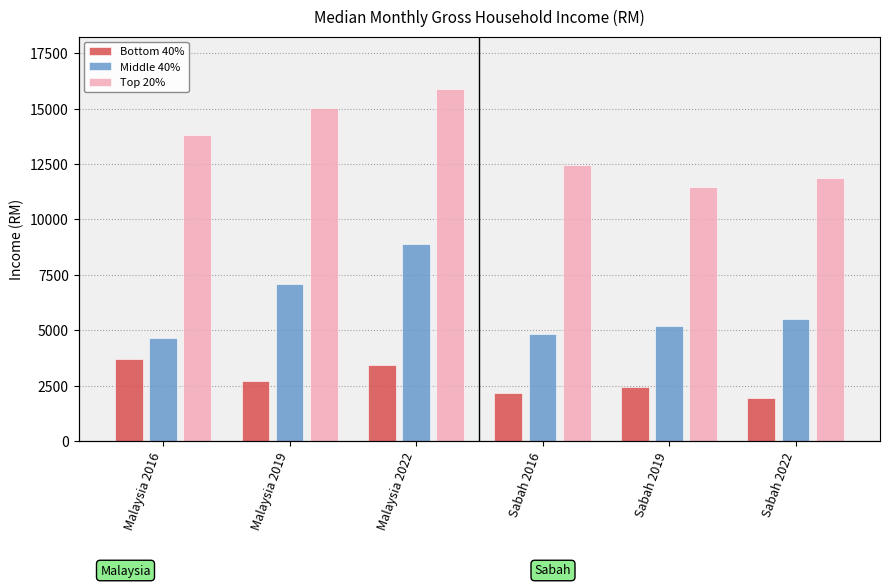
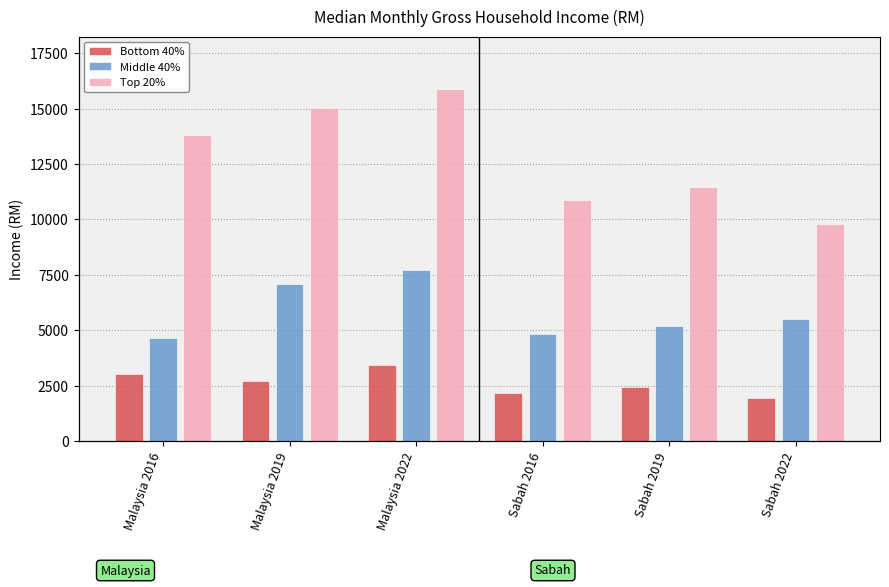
  {
    "Bottom 40%": {
-     "Malaysia 2016": 3700,
+     "Malaysia 2016": 3000,
      "Malaysia 2019": 2700,
      "Malaysia 2022": 3400,
      "Sabah 2016": 2200,
      "Sabah 2019": 2400,
      "Sabah 2022": 1900
    },
    "Middle 40%": {
      "Malaysia 2016": 4700,
      "Malaysia 2019": 7100,
-     "Malaysia 2022": 8900,
+     "Malaysia 2022": 7700,
      "Sabah 2016": 4800,
      "Sabah 2019": 5200,
      "Sabah 2022": 5500
    },
    "Top 20%": {
      "Malaysia 2016": 13800,
      "Malaysia 2019": 15000,
      "Malaysia 2022": 15900,
-     "Sabah 2016": 12400,
+     "Sabah 2016": 10900,
      "Sabah 2019": 11500,
-     "Sabah 2022": 11900
+     "Sabah 2022": 9800
    }
  }
